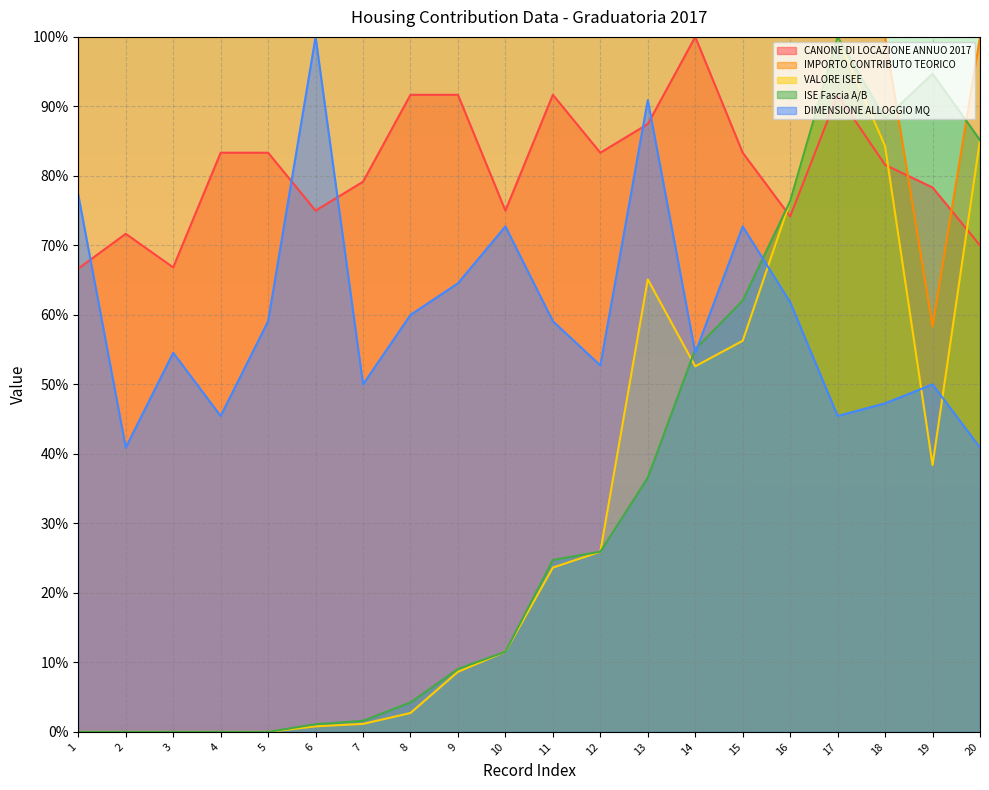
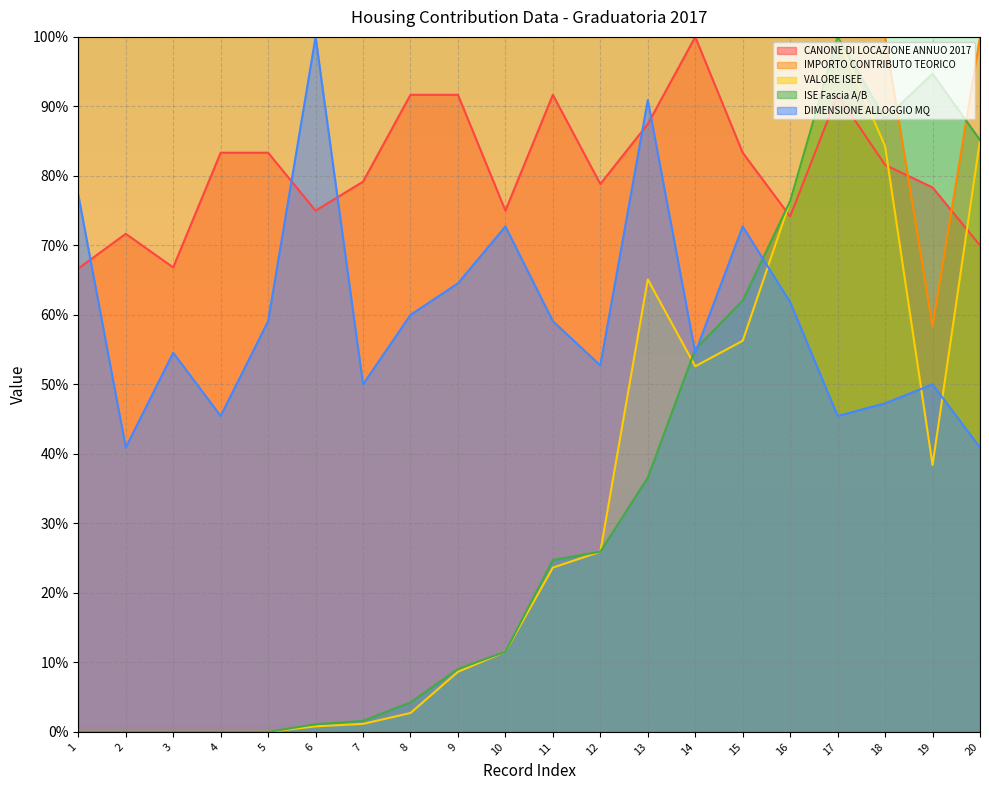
  {
    "CANONE DI LOCAZIONE ANNUO 2017": {
      "1": "67%",
      "2": "72%",
      "3": "67%",
      "4": "83%",
      "5": "83%",
      "6": "75%",
      "7": "79%",
      "8": "92%",
      "9": "92%",
      "10": "75%",
      "11": "92%",
-     "12": "83%",
+     "12": "79%",
      "13": "87%",
      "15": "83%",
      "16": "74%",
      "18": "82%",
      "19": "78%",
      "20": "70%"
    },
    "ISE Fascia A/B": {
      "7": "2%",
      "8": "4%",
      "9": "9%",
      "11": "25%",
      "13": "37%",
      "14": "55%",
      "15": "62%"
    },
    "DIMENSIONE ALLOGGIO MQ": {
      "1": "77%",
      "2": "41%",
      "3": "55%",
      "4": "45%",
      "5": "59%",
      "7": "50%",
      "8": "60%",
      "9": "65%",
      "10": "73%",
      "11": "59%",
      "12": "53%",
      "13": "91%",
      "14": "55%",
      "15": "73%",
      "16": "62%",
      "17": "45%",
      "18": "47%",
      "19": "50%",
      "20": "41%"
    }
  }
